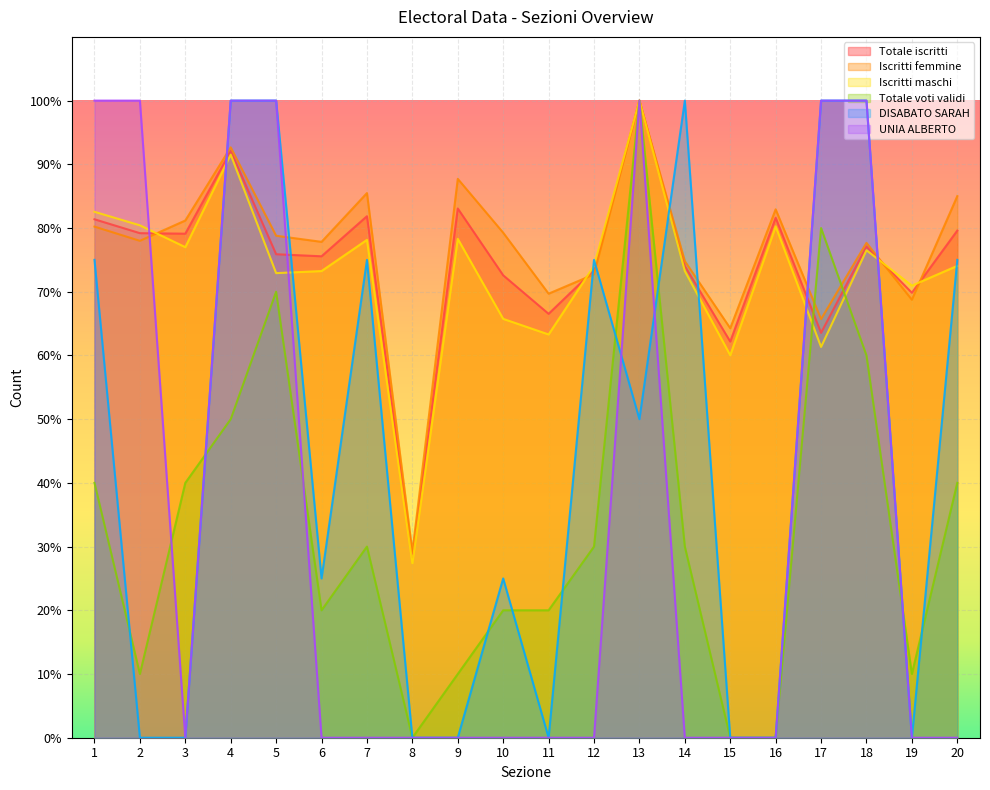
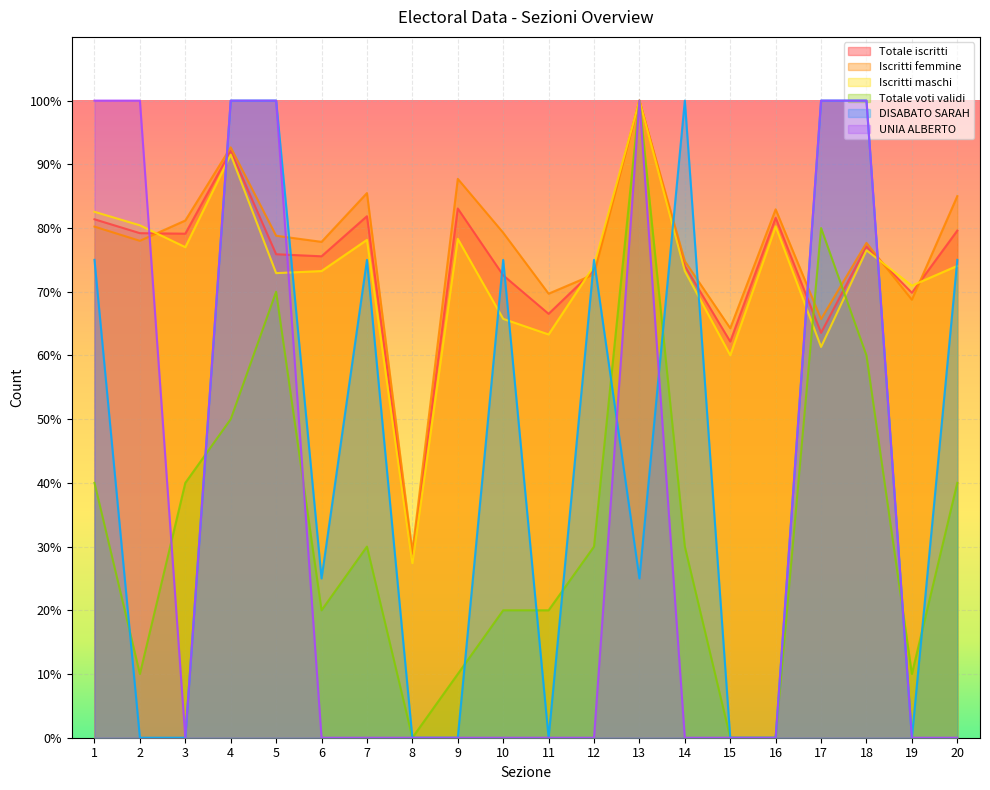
  {
    "DISABATO SARAH": {
      "1": "75%",
      "2": "0%",
      "6": "25%",
      "7": "75%",
-     "10": "25%",
+     "10": "75%",
      "12": "75%",
-     "13": "50%",
+     "13": "25%",
      "14": "100%",
      "20": "75%"
    },
    "UNIA ALBERTO": {
      "1": "100%",
      "2": "100%",
      "6": "0%",
      "7": "0%",
      "10": "0%",
      "12": "0%",
      "14": "0%",
      "20": "0%"
    }
  }
